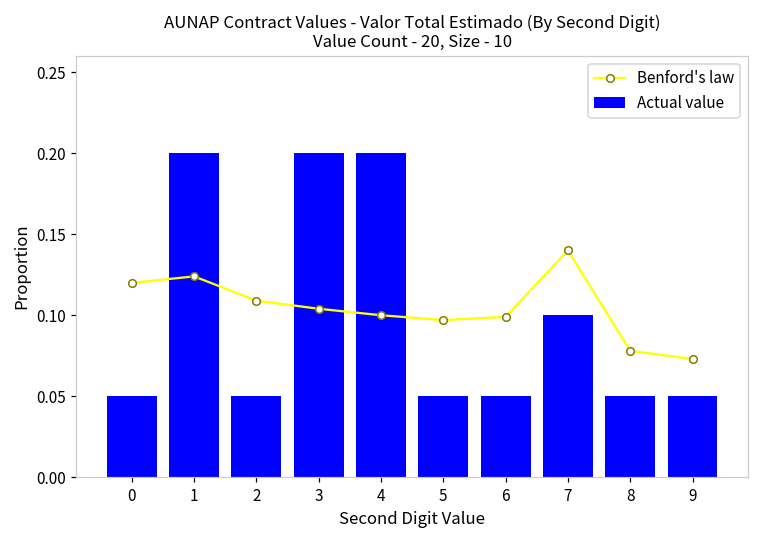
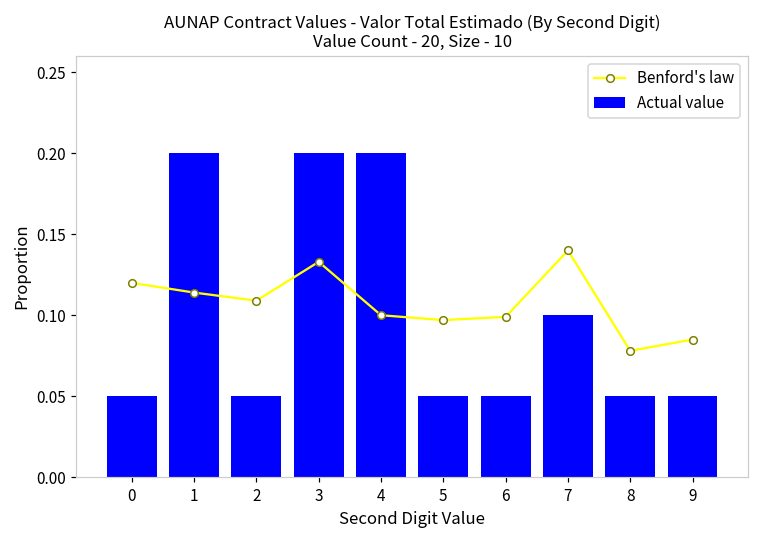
  {
    "Benford's law": {
      "0": 0.120,
-     "1": 0.124,
+     "1": 0.114,
      "2": 0.109,
-     "3": 0.104,
+     "3": 0.133,
      "4": 0.100,
      "5": 0.097,
      "6": 0.099,
      "7": 0.140,
      "8": 0.078,
-     "9": 0.073
+     "9": 0.085
    },
    "Actual value": {
      "0": 0.050,
      "1": 0.200,
      "2": 0.050,
      "3": 0.200,
      "4": 0.200,
      "5": 0.050,
      "6": 0.050,
      "7": 0.100,
      "8": 0.050,
      "9": 0.050
    }
  }
